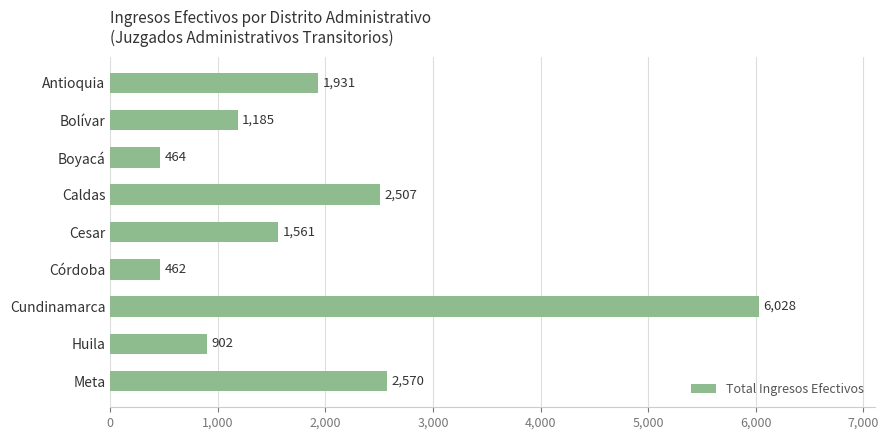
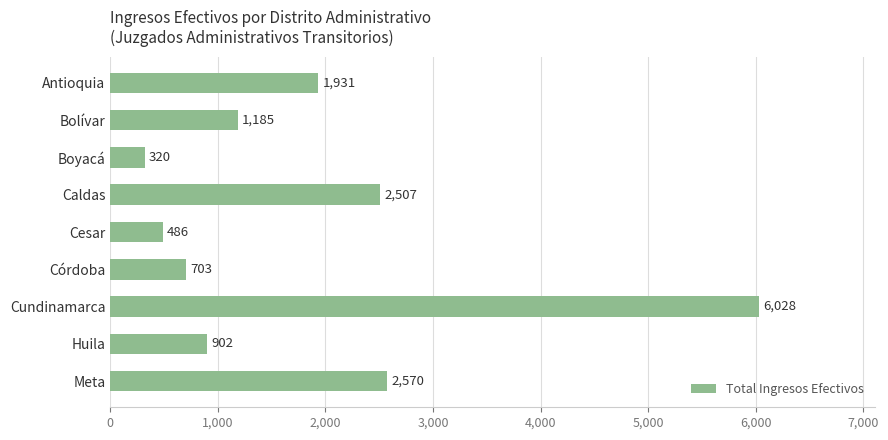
  {
    "Antioquia": "1,931",
    "Bolívar": "1,185",
-   "Boyacá": "464",
+   "Boyacá": "320",
    "Caldas": "2,507",
-   "Cesar": "1,561",
-   "Córdoba": "462",
+   "Cesar": "486",
+   "Córdoba": "703",
    "Cundinamarca": "6,028",
    "Huila": "902",
    "Meta": "2,570"
  }
